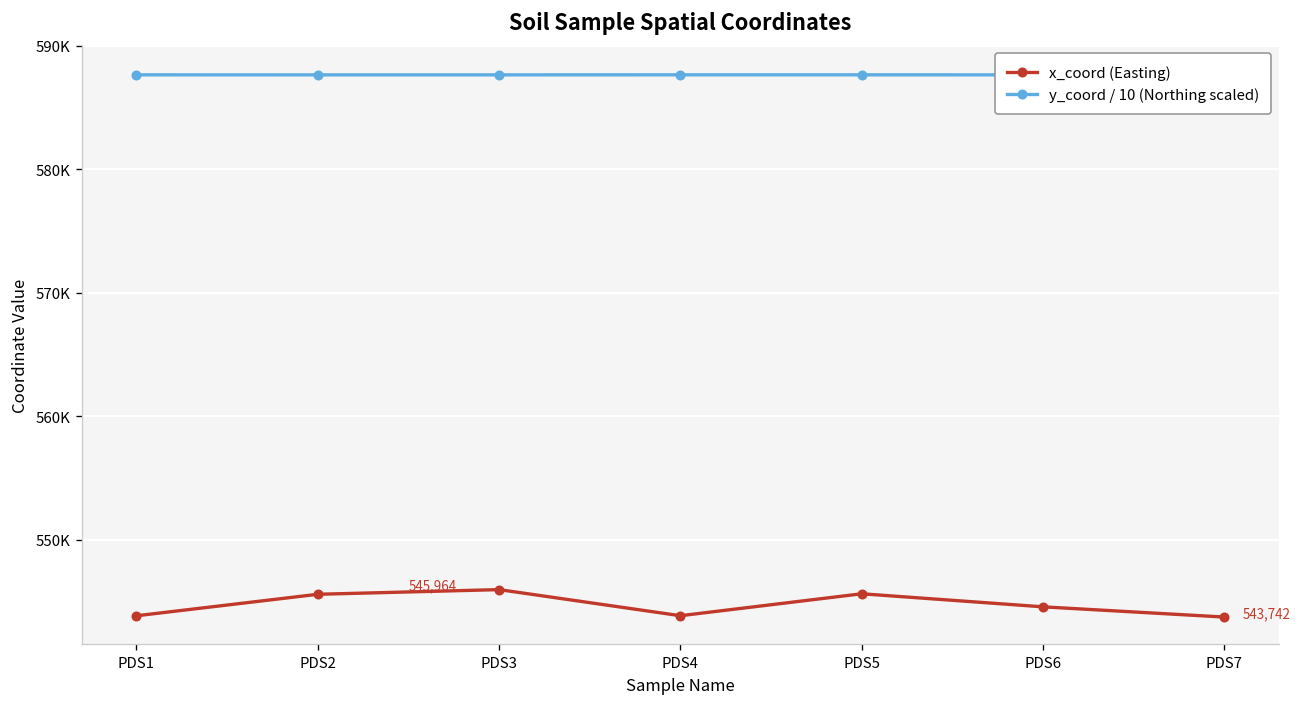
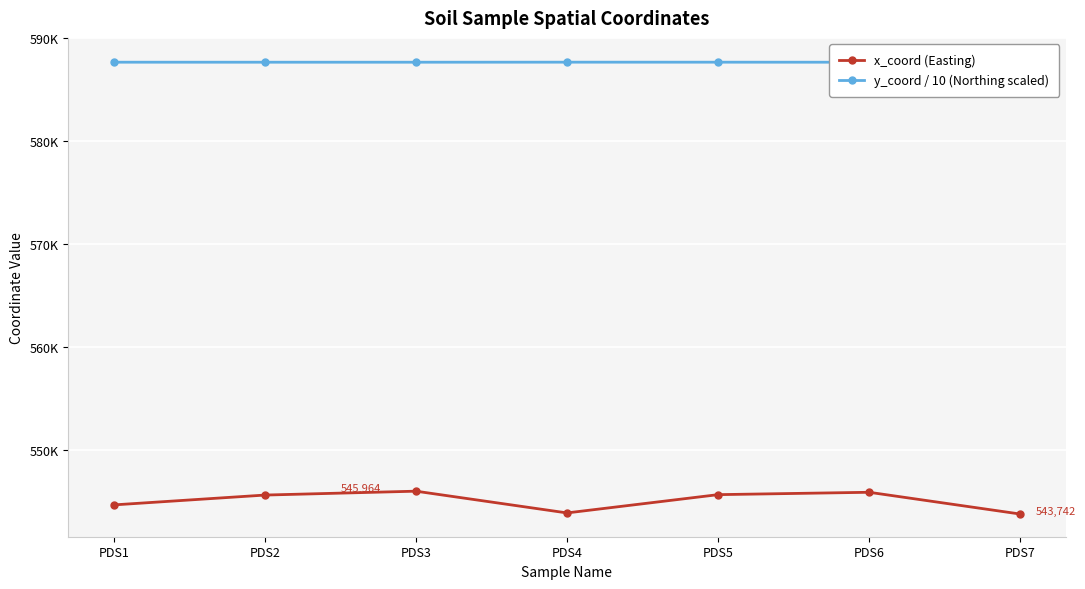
  {
    "x_coord (Easting)": {
-     "PDS1": 543800,
+     "PDS1": 544600,
      "PDS2": 545600,
      "PDS3": 546000,
      "PDS4": 543900,
      "PDS5": 545600,
-     "PDS6": 544600
+     "PDS6": 545900
    },
    "y_coord / 10 (Northing scaled)": {
      "PDS1": 587600,
      "PDS2": 587600,
      "PDS3": 587600,
      "PDS4": 587600,
      "PDS5": 587600
    }
  }
